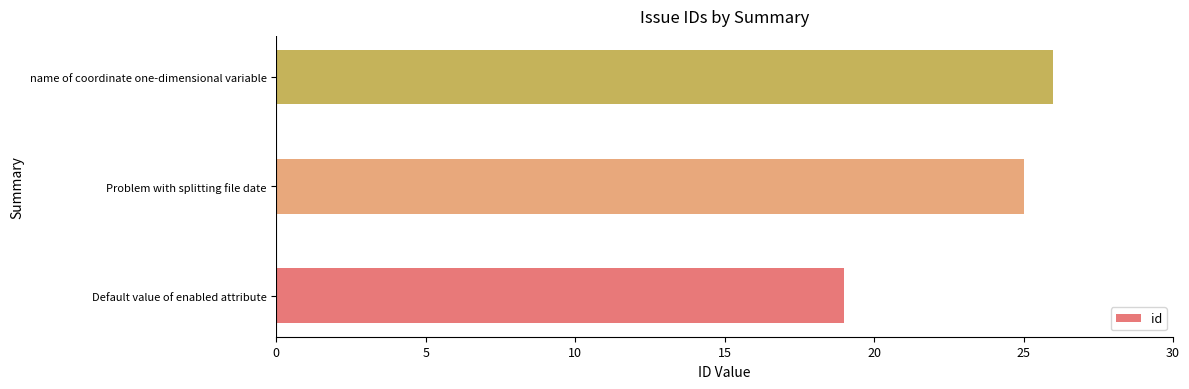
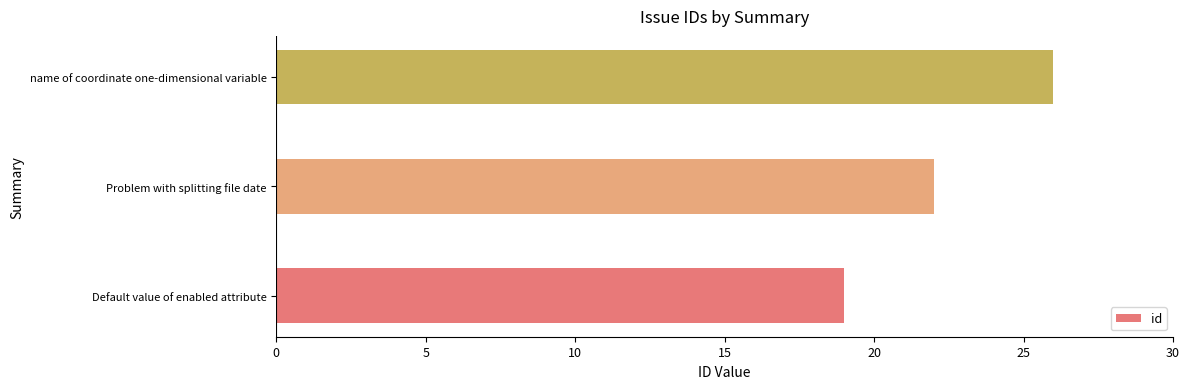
  {
    "name of coordinate one-dimensional variable": 26,
-   "Problem with splitting file date": 25,
+   "Problem with splitting file date": 22,
    "Default value of enabled attribute": 19
  }
